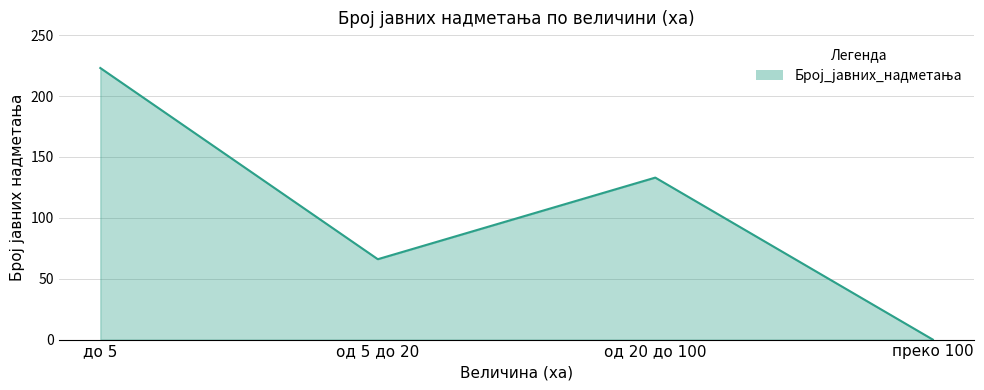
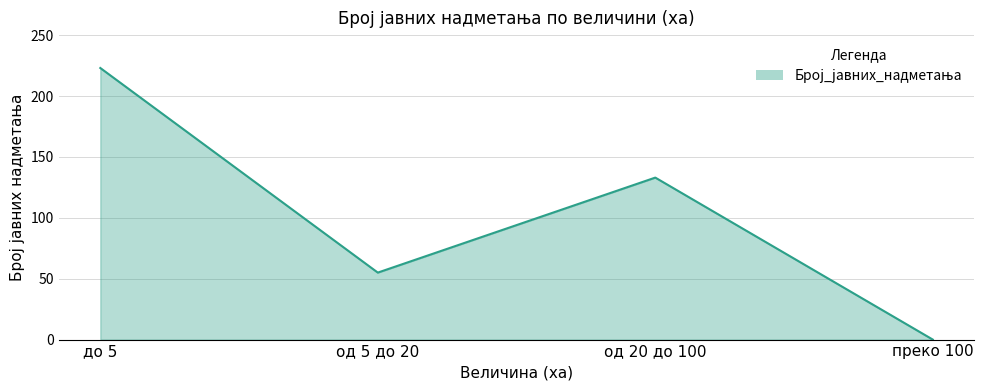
  {
    "до 5": 223,
-   "од 5 до 20": 66,
+   "од 5 до 20": 55,
    "од 20 до 100": 133,
    "преко 100": 0
  }
